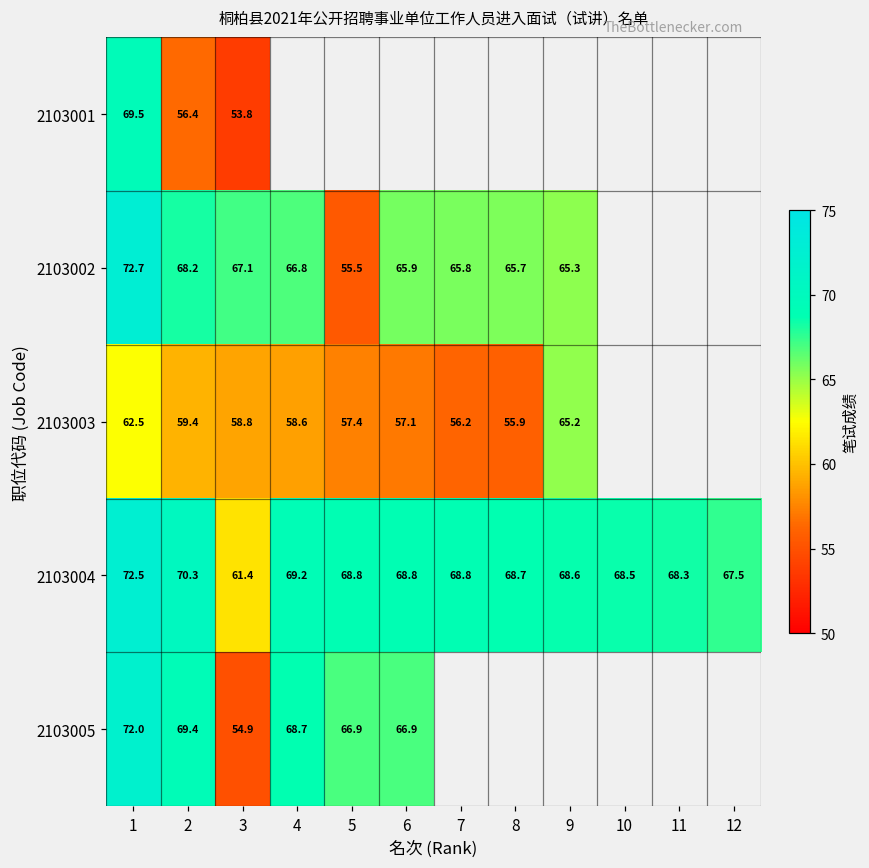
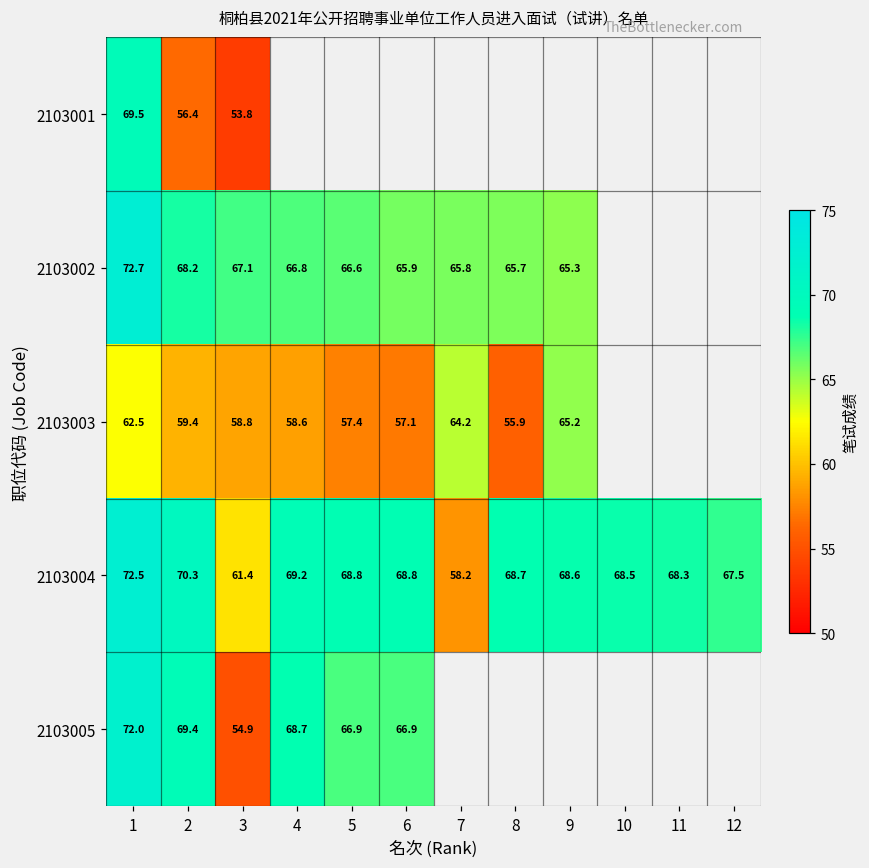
  {
    "2103001": {
      "1": 69.5,
      "2": 56.4,
      "3": 53.8
    },
    "2103002": {
      "1": 72.7,
      "2": 68.2,
      "3": 67.1,
      "4": 66.8,
-     "5": 55.5,
+     "5": 66.6,
      "6": 65.9,
      "7": 65.8,
      "8": 65.7,
      "9": 65.3
    },
    "2103003": {
      "1": 62.5,
      "2": 59.4,
      "3": 58.8,
      "4": 58.6,
      "5": 57.4,
      "6": 57.1,
-     "7": 56.2,
+     "7": 64.2,
      "8": 55.9,
      "9": 65.2
    },
    "2103004": {
      "1": 72.5,
      "2": 70.3,
      "3": 61.4,
      "4": 69.2,
      "5": 68.8,
      "6": 68.8,
-     "7": 68.8,
+     "7": 58.2,
      "8": 68.7,
      "9": 68.6,
      "10": 68.5,
      "11": 68.3,
      "12": 67.5
    },
    "2103005": {
      "1": 72.0,
      "2": 69.4,
      "3": 54.9,
      "4": 68.7,
      "5": 66.9,
      "6": 66.9
    }
  }
